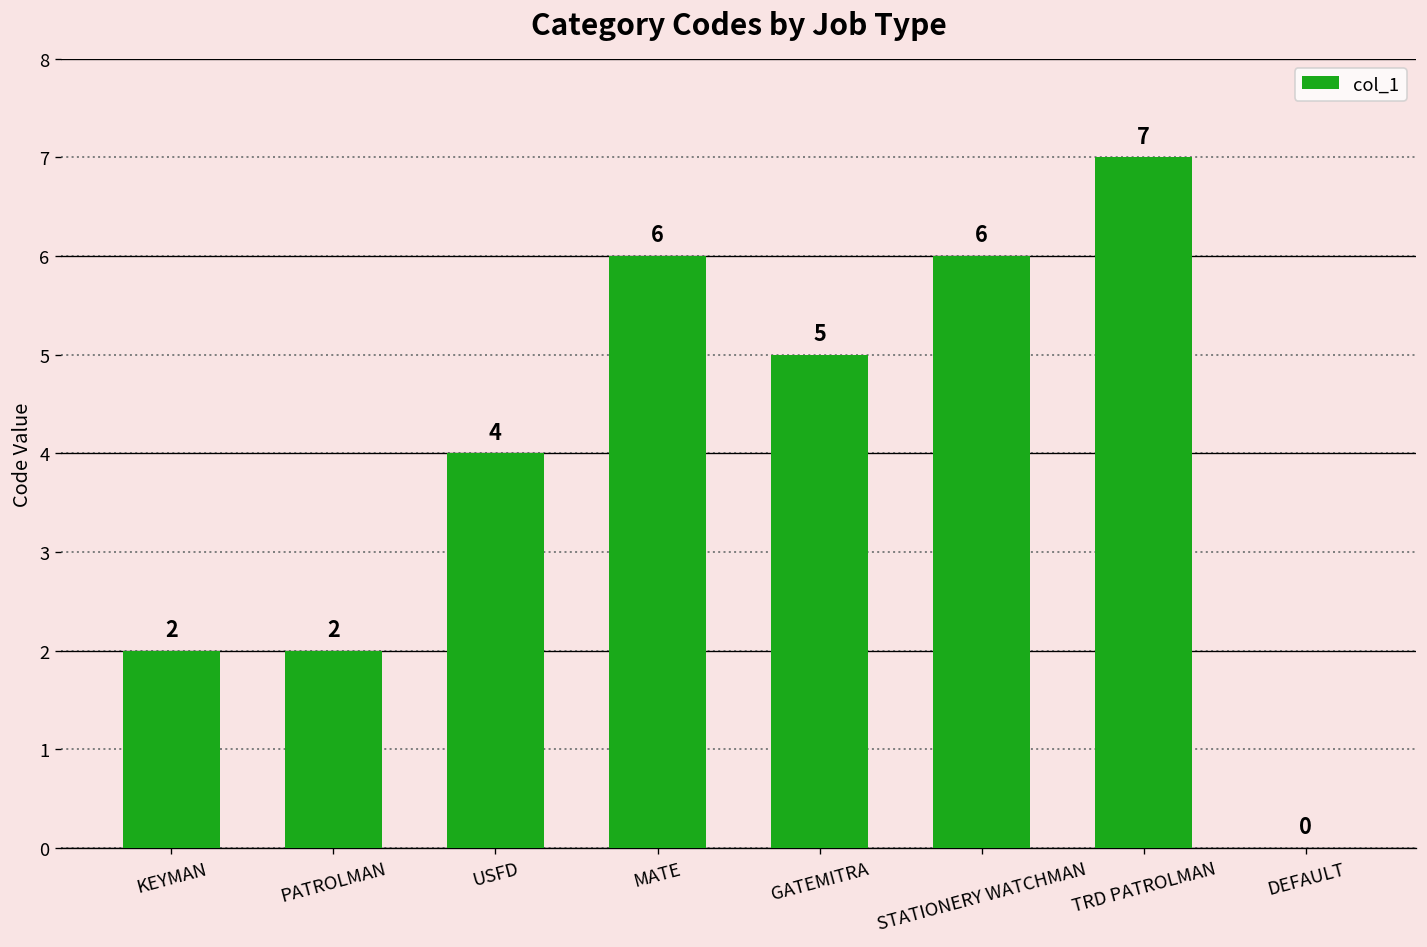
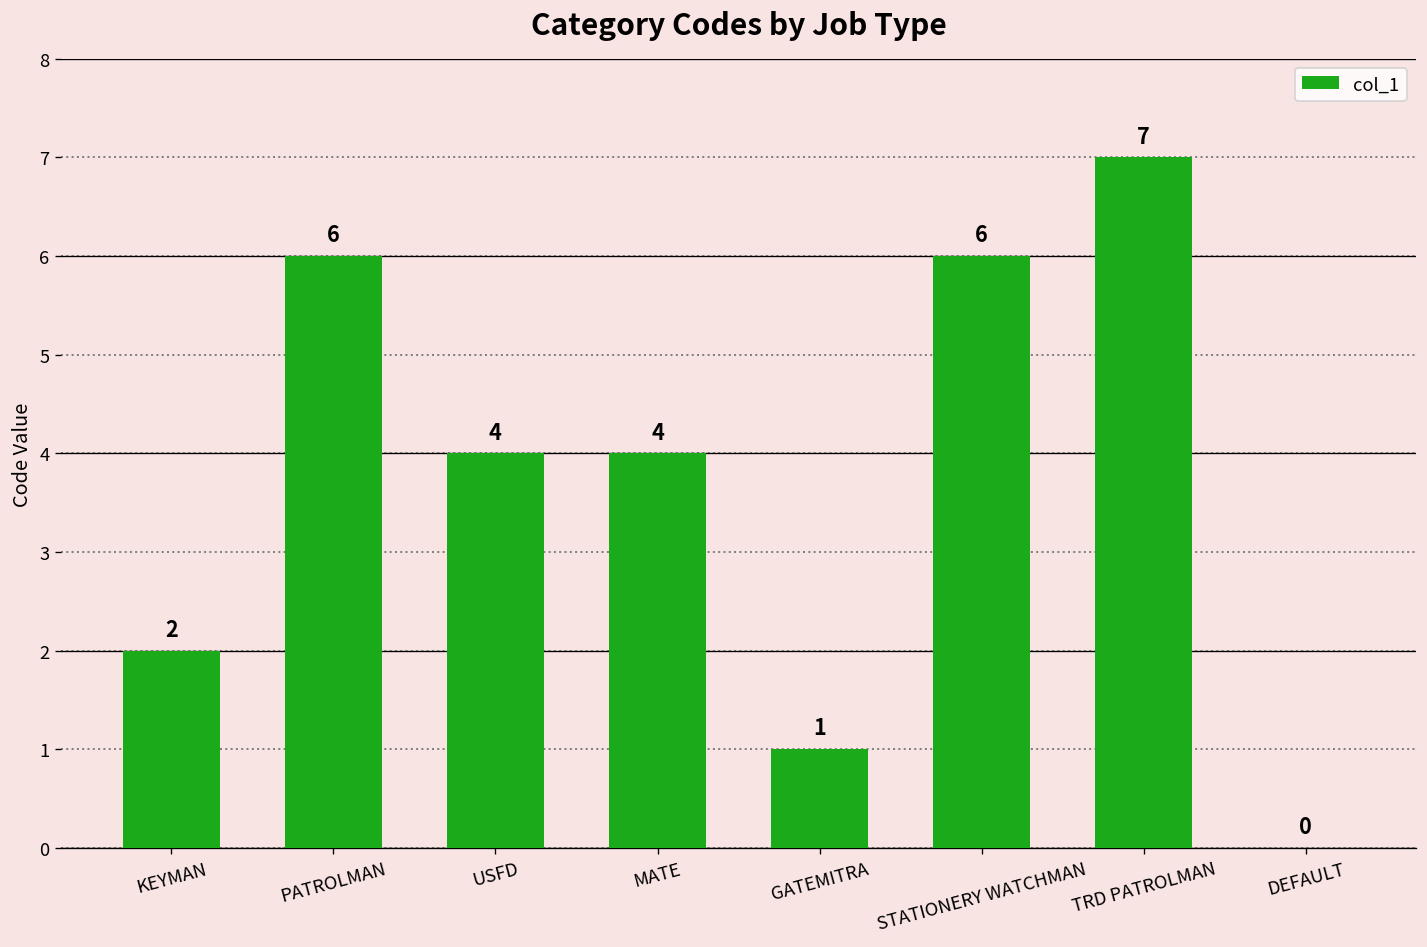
  {
    "KEYMAN": 2,
-   "PATROLMAN": 2,
+   "PATROLMAN": 6,
    "USFD": 4,
-   "MATE": 6,
-   "GATEMITRA": 5,
+   "MATE": 4,
+   "GATEMITRA": 1,
    "STATIONERY WATCHMAN": 6,
    "TRD PATROLMAN": 7,
    "DEFAULT": 0
  }
